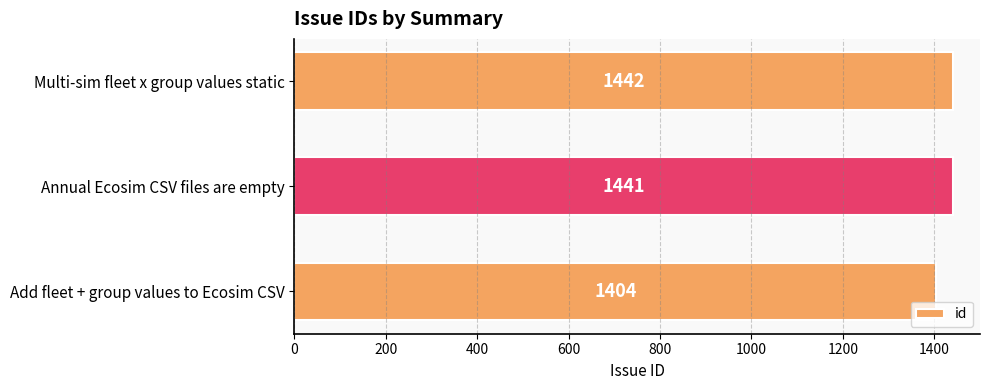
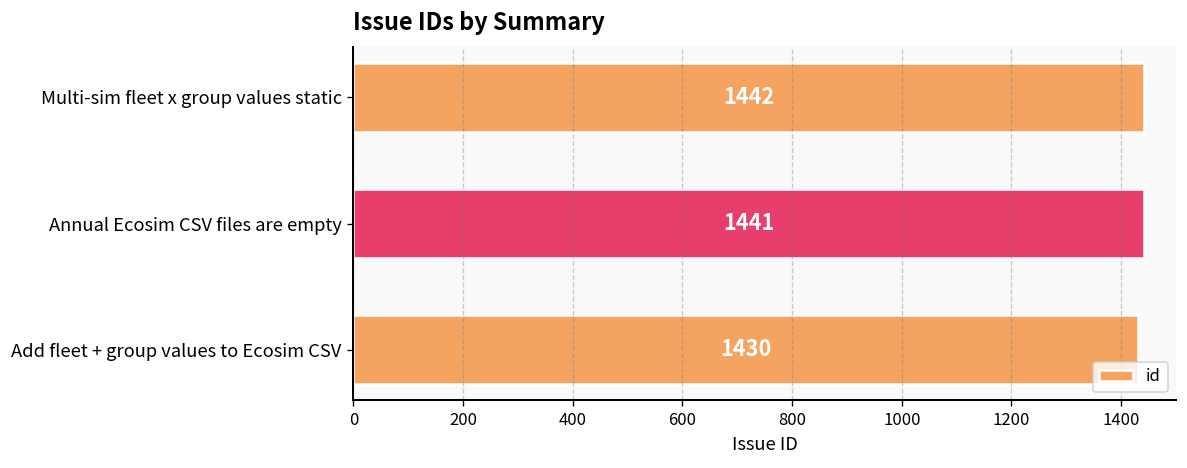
  {
    "Multi-sim fleet x group values static": 1442,
    "Annual Ecosim CSV files are empty": 1441,
-   "Add fleet + group values to Ecosim CSV": 1404
+   "Add fleet + group values to Ecosim CSV": 1430
  }
